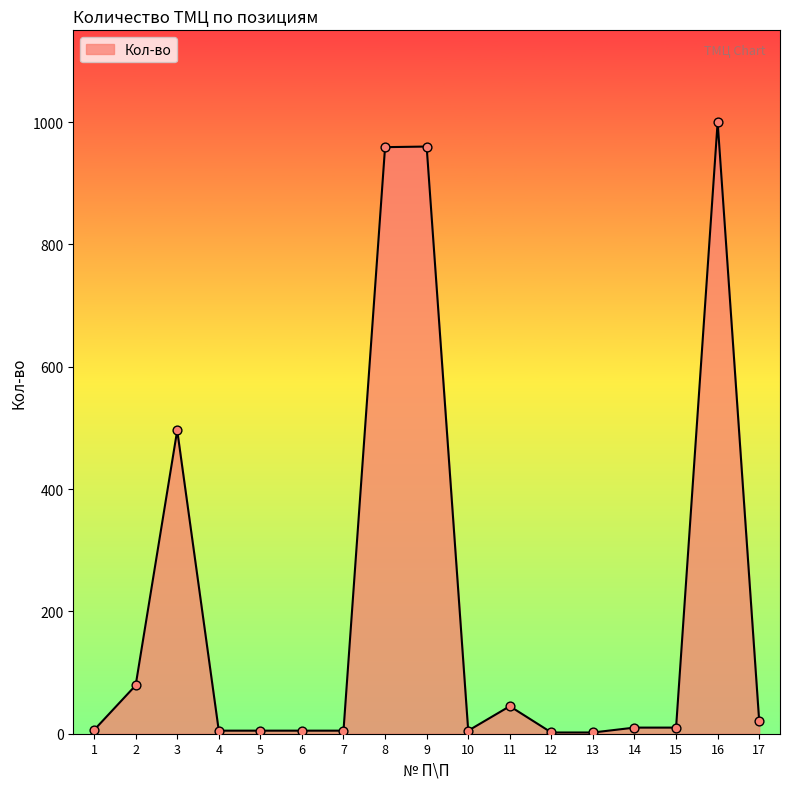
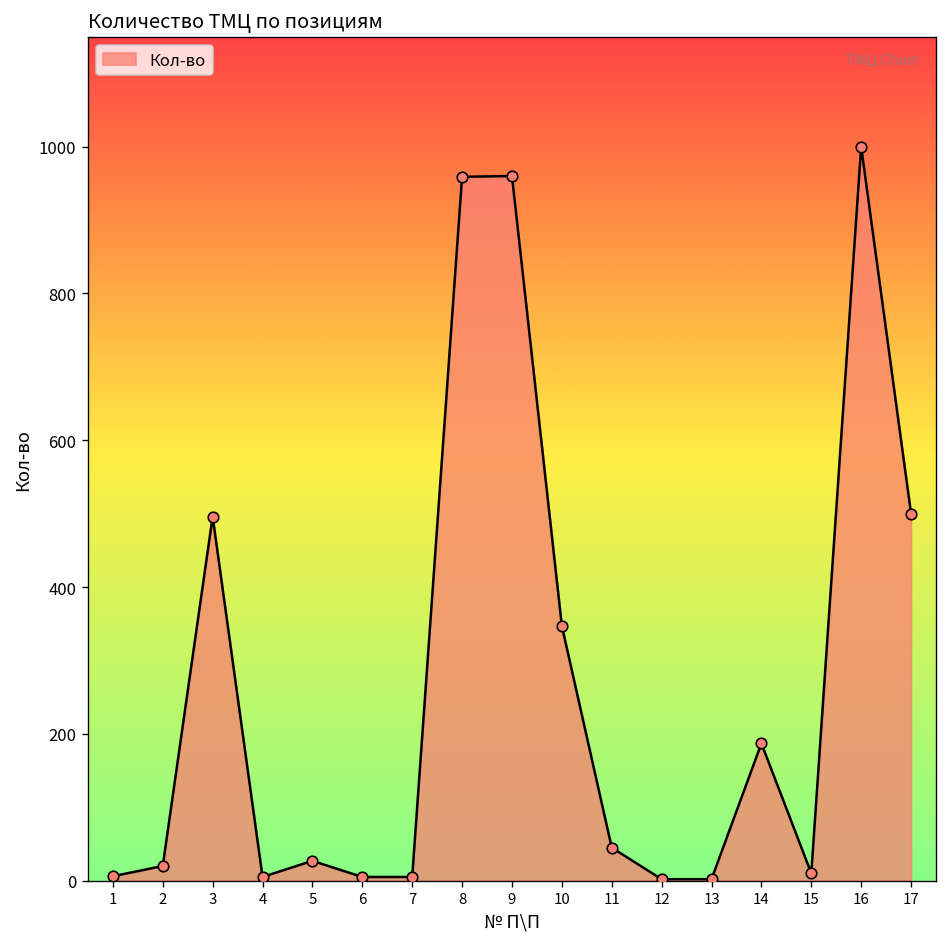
  {
    "1": 10,
-   "2": 80,
+   "2": 20,
    "3": 500,
    "4": 10,
-   "5": 10,
+   "5": 30,
    "6": 10,
    "7": 10,
    "8": 960,
    "9": 960,
-   "10": 10,
+   "10": 350,
    "11": 50,
    "12": 0,
    "13": 0,
-   "14": 10,
+   "14": 190,
    "15": 10,
    "16": 1000,
-   "17": 20
+   "17": 500
  }
